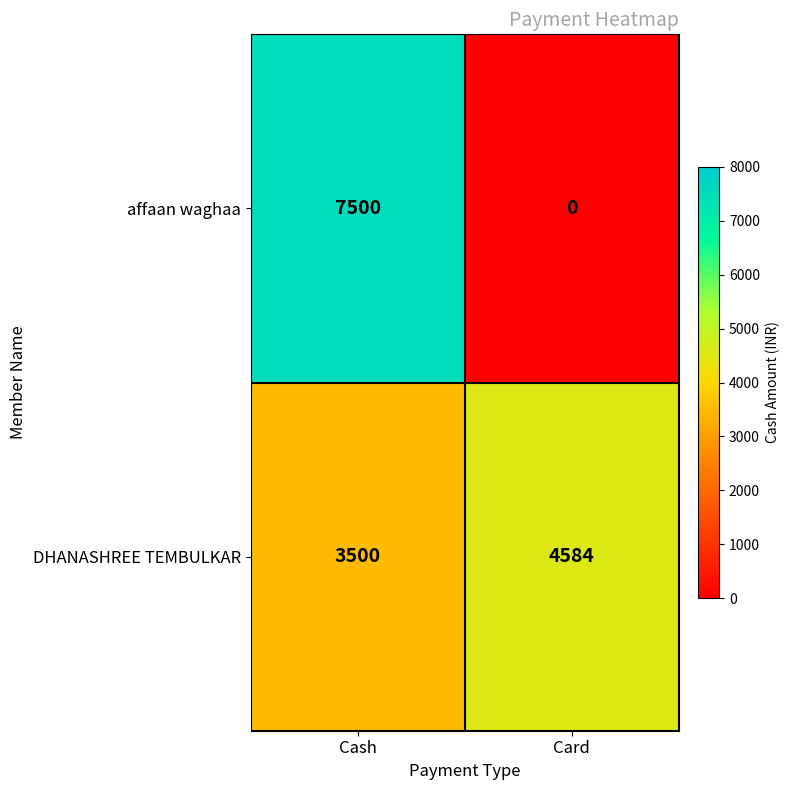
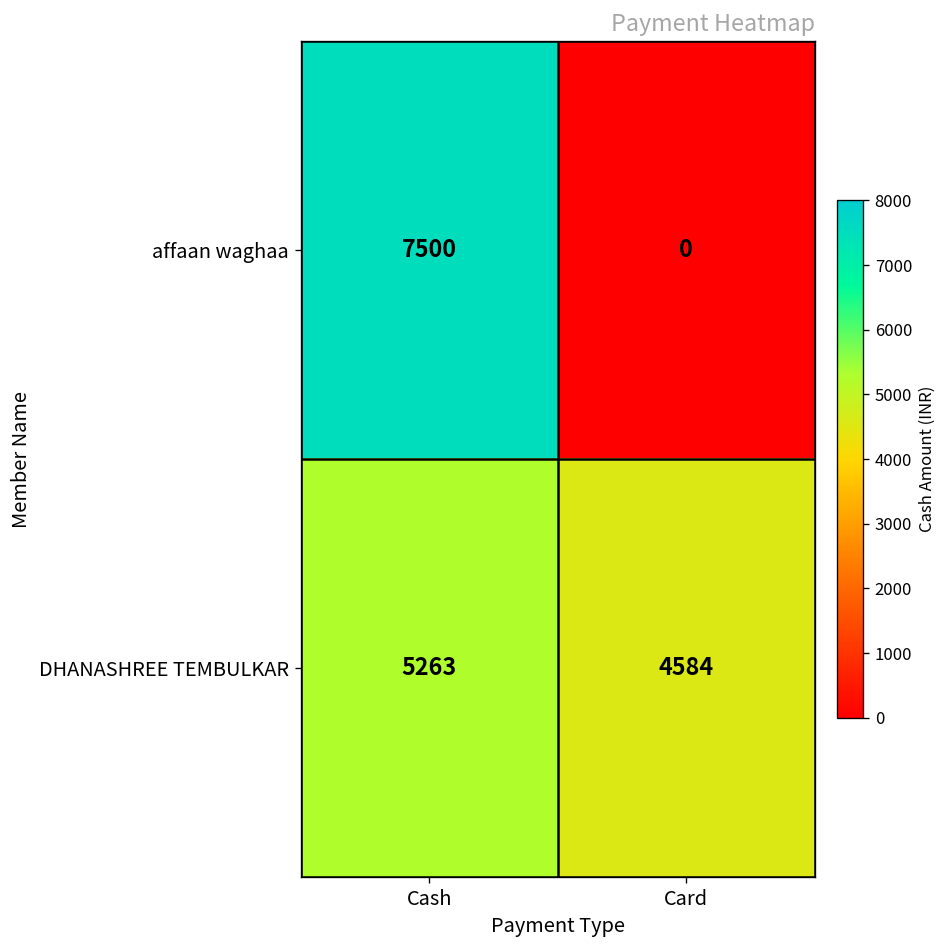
  {
    "affaan waghaa": {
      "Cash": 7500,
      "Card": 0
    },
    "DHANASHREE TEMBULKAR": {
-     "Cash": 3500,
+     "Cash": 5263,
      "Card": 4584
    }
  }
